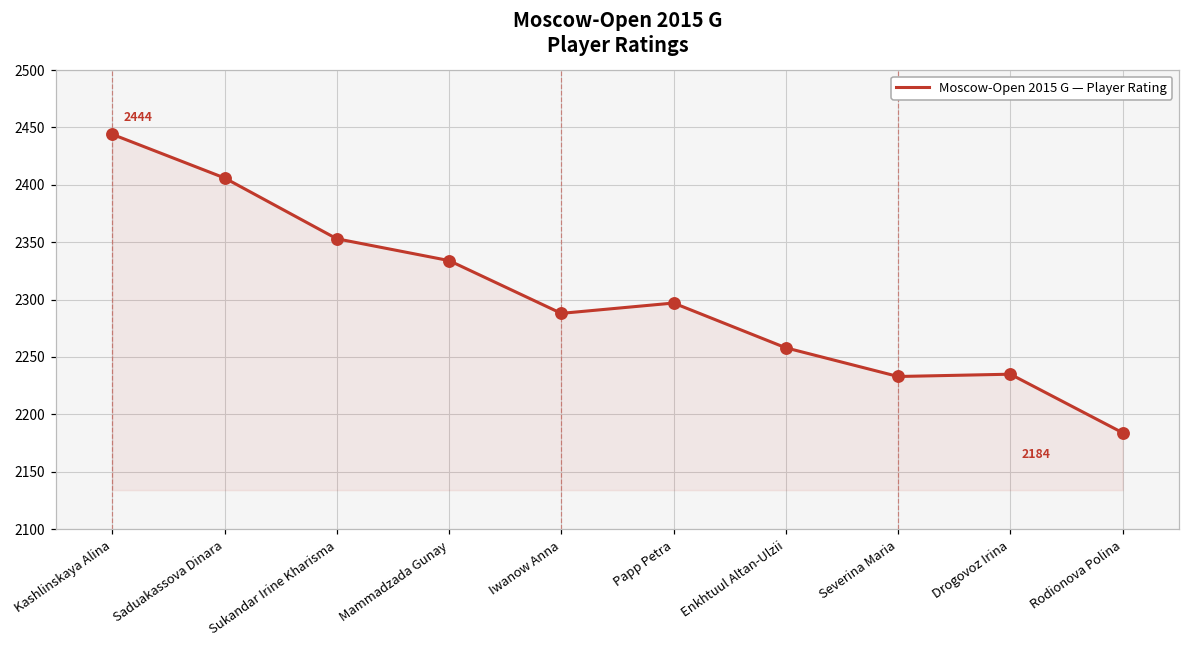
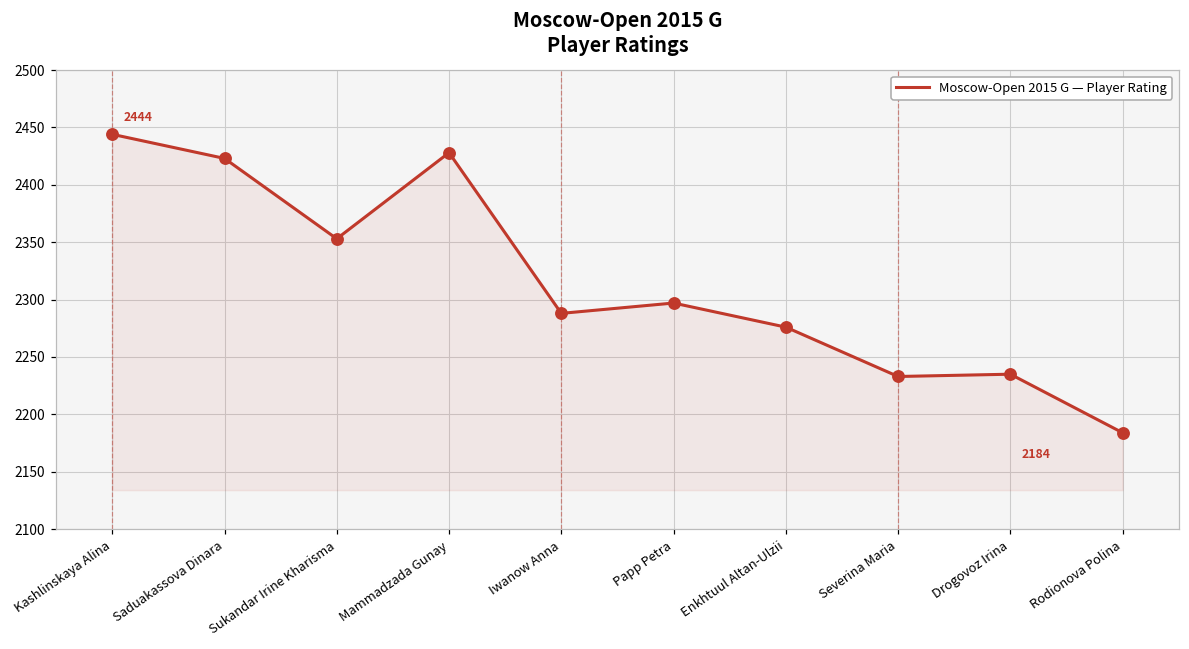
  {
-   "Saduakassova Dinara": 2406,
+   "Saduakassova Dinara": 2423,
    "Sukandar Irine Kharisma": 2353,
-   "Mammadzada Gunay": 2334,
+   "Mammadzada Gunay": 2428,
    "Iwanow Anna": 2288,
    "Papp Petra": 2297,
-   "Enkhtuul Altan-Ulzii": 2258,
+   "Enkhtuul Altan-Ulzii": 2276,
    "Severina Maria": 2233,
    "Drogovoz Irina": 2235,
    "Rodionova Polina": 2184
  }
